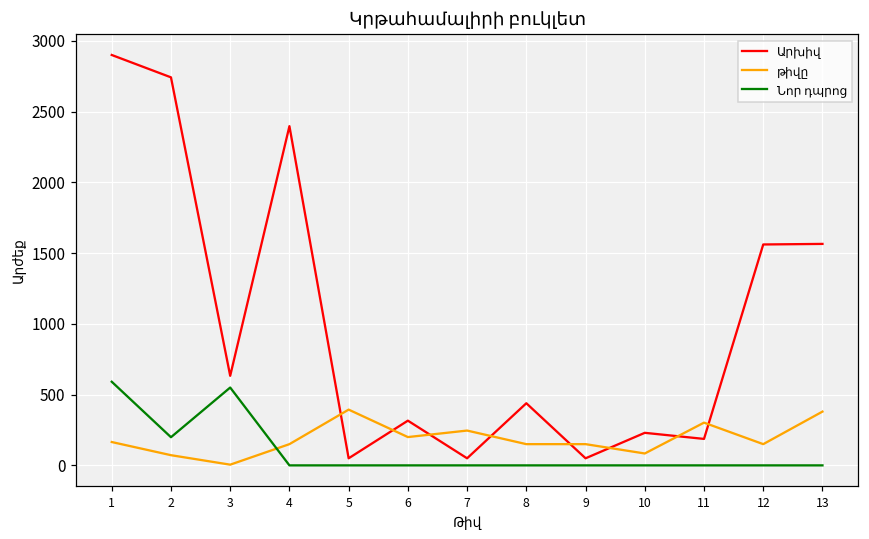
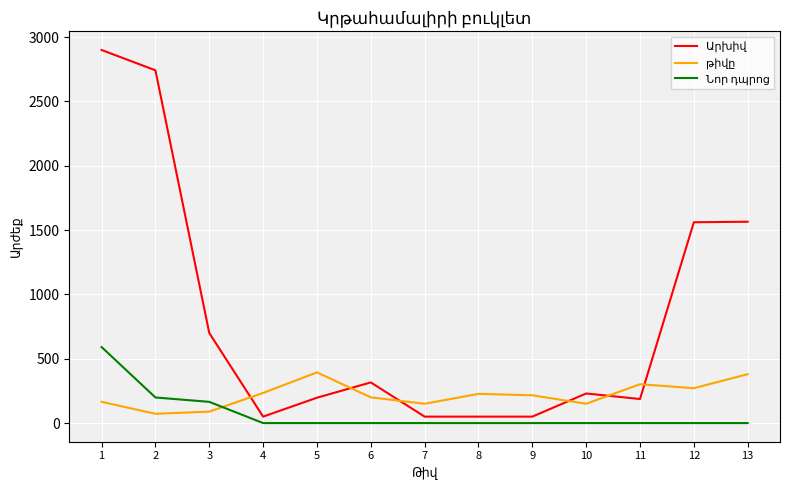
  {
    "Արխիվ": {
      "1": 2900,
      "2": 2740,
-     "3": 630,
-     "4": 2400,
-     "5": 50,
+     "3": 700,
+     "4": 50,
+     "5": 200,
      "6": 320,
      "7": 50,
-     "8": 440,
+     "8": 50,
      "9": 50,
      "10": 230,
      "11": 190,
      "12": 1560,
      "13": 1570
    },
    "թիվը": {
      "1": 170,
      "2": 70,
-     "3": 10,
-     "4": 150,
+     "3": 90,
+     "4": 230,
      "5": 390,
      "6": 200,
-     "7": 250,
-     "8": 150,
-     "9": 150,
-     "10": 80,
+     "7": 150,
+     "8": 230,
+     "9": 220,
+     "10": 150,
      "11": 300,
-     "12": 150,
+     "12": 270,
      "13": 380
    },
    "Նոր դպրոց": {
      "1": 590,
      "2": 200,
-     "3": 550,
+     "3": 170,
      "4": 0,
      "5": 0,
      "6": 0,
      "7": 0,
      "8": 0,
      "9": 0,
      "10": 0,
      "11": 0,
      "12": 0,
      "13": 0
    }
  }
